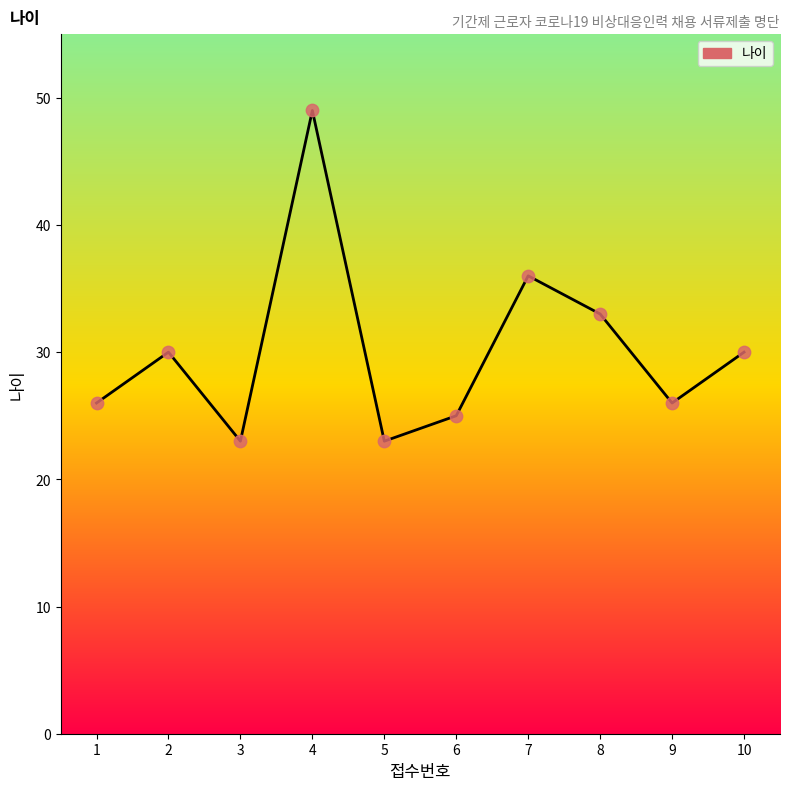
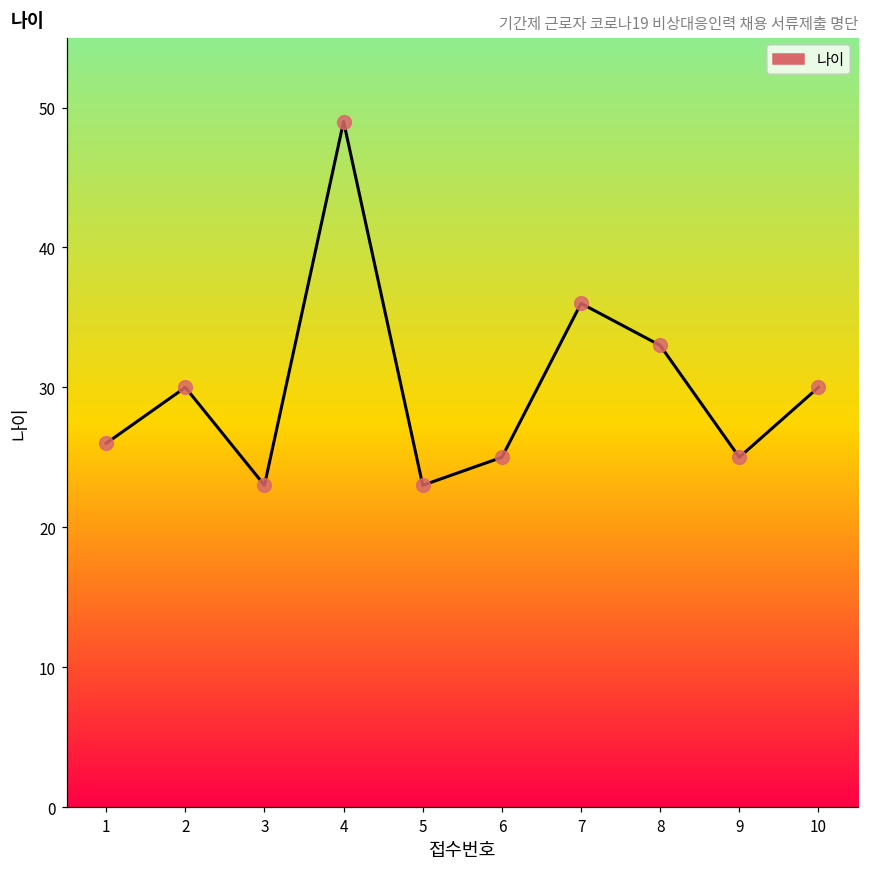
  {
    "1": 26,
    "2": 30,
    "3": 23,
    "4": 49,
    "5": 23,
    "6": 25,
    "7": 36,
    "8": 33,
-   "9": 26,
+   "9": 25,
    "10": 30
  }
